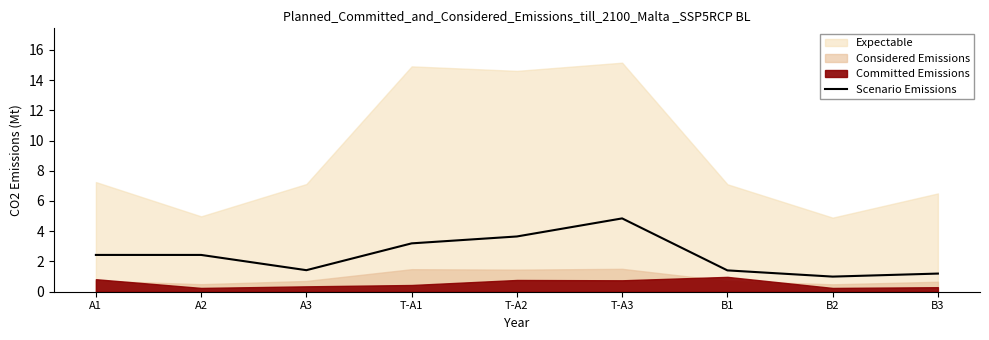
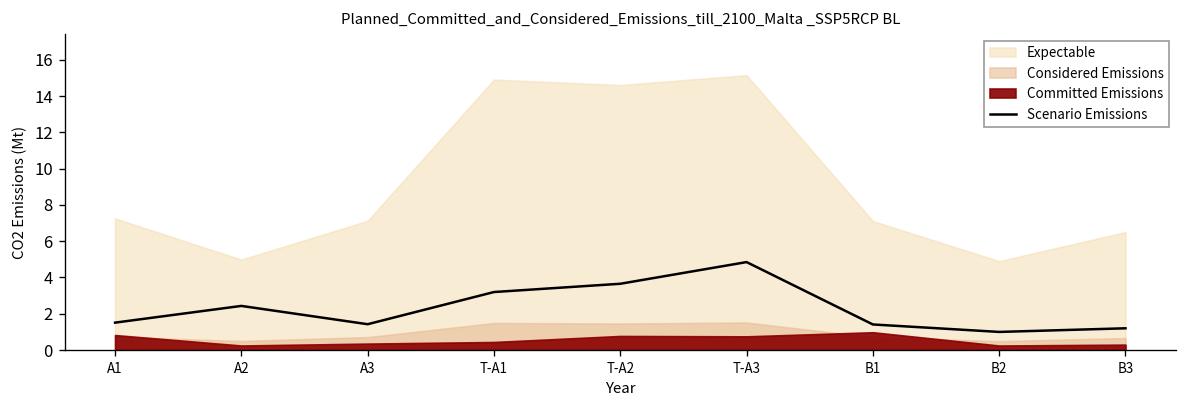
  {
    "Scenario Emissions": {
-     "A1": 2.4,
+     "A1": 1.5,
      "A2": 2.4,
      "A3": 1.4,
      "T-A1": 3.2,
      "T-A2": 3.7,
      "T-A3": 4.8,
      "B1": 1.4,
      "B2": 1.0,
      "B3": 1.2
    },
    "Committed Emissions": {
      "A2": 0.3,
      "A3": 0.4,
      "T-A1": 0.4,
      "T-A2": 0.8,
      "T-A3": 0.8,
      "B1": 1.0,
      "B2": 0.3,
      "B3": 0.3
    }
  }
